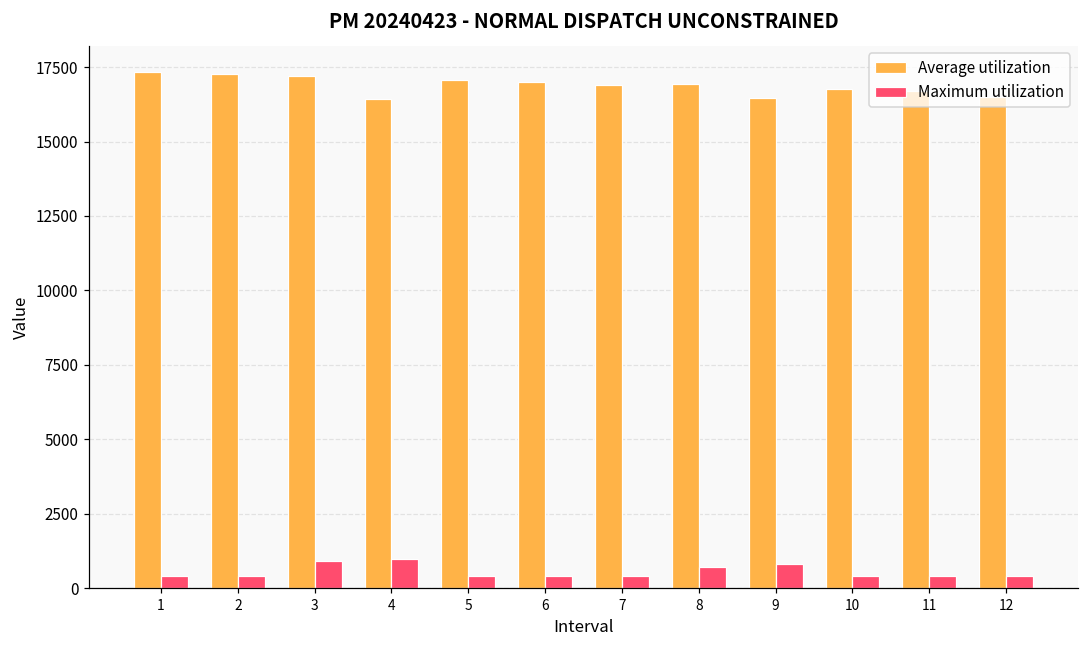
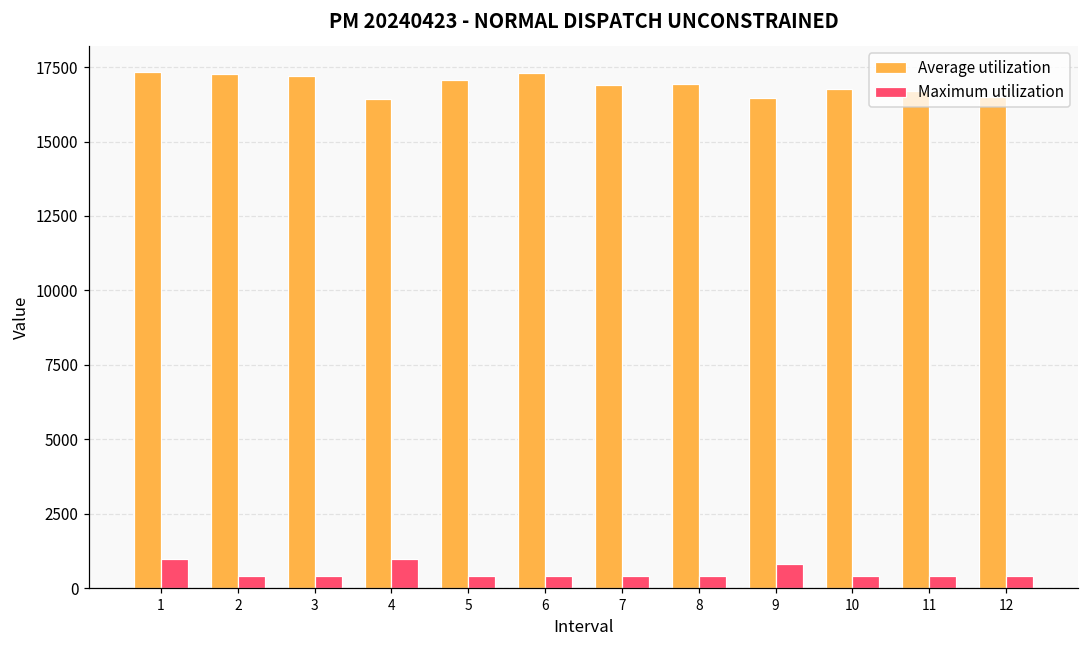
  {
    "Average utilization": {
      "1": 17300,
      "2": 17300,
      "3": 17200,
      "4": 16400,
      "5": 17100,
-     "6": 17000,
+     "6": 17300,
      "7": 16900,
      "8": 16900,
      "9": 16500,
      "10": 16800
    },
    "Maximum utilization": {
-     "1": 400,
+     "1": 1000,
      "2": 400,
-     "3": 900,
+     "3": 400,
      "4": 1000,
      "5": 400,
      "6": 400,
      "7": 400,
-     "8": 700,
+     "8": 400,
      "9": 800,
      "10": 400,
      "11": 400,
      "12": 400
    }
  }
